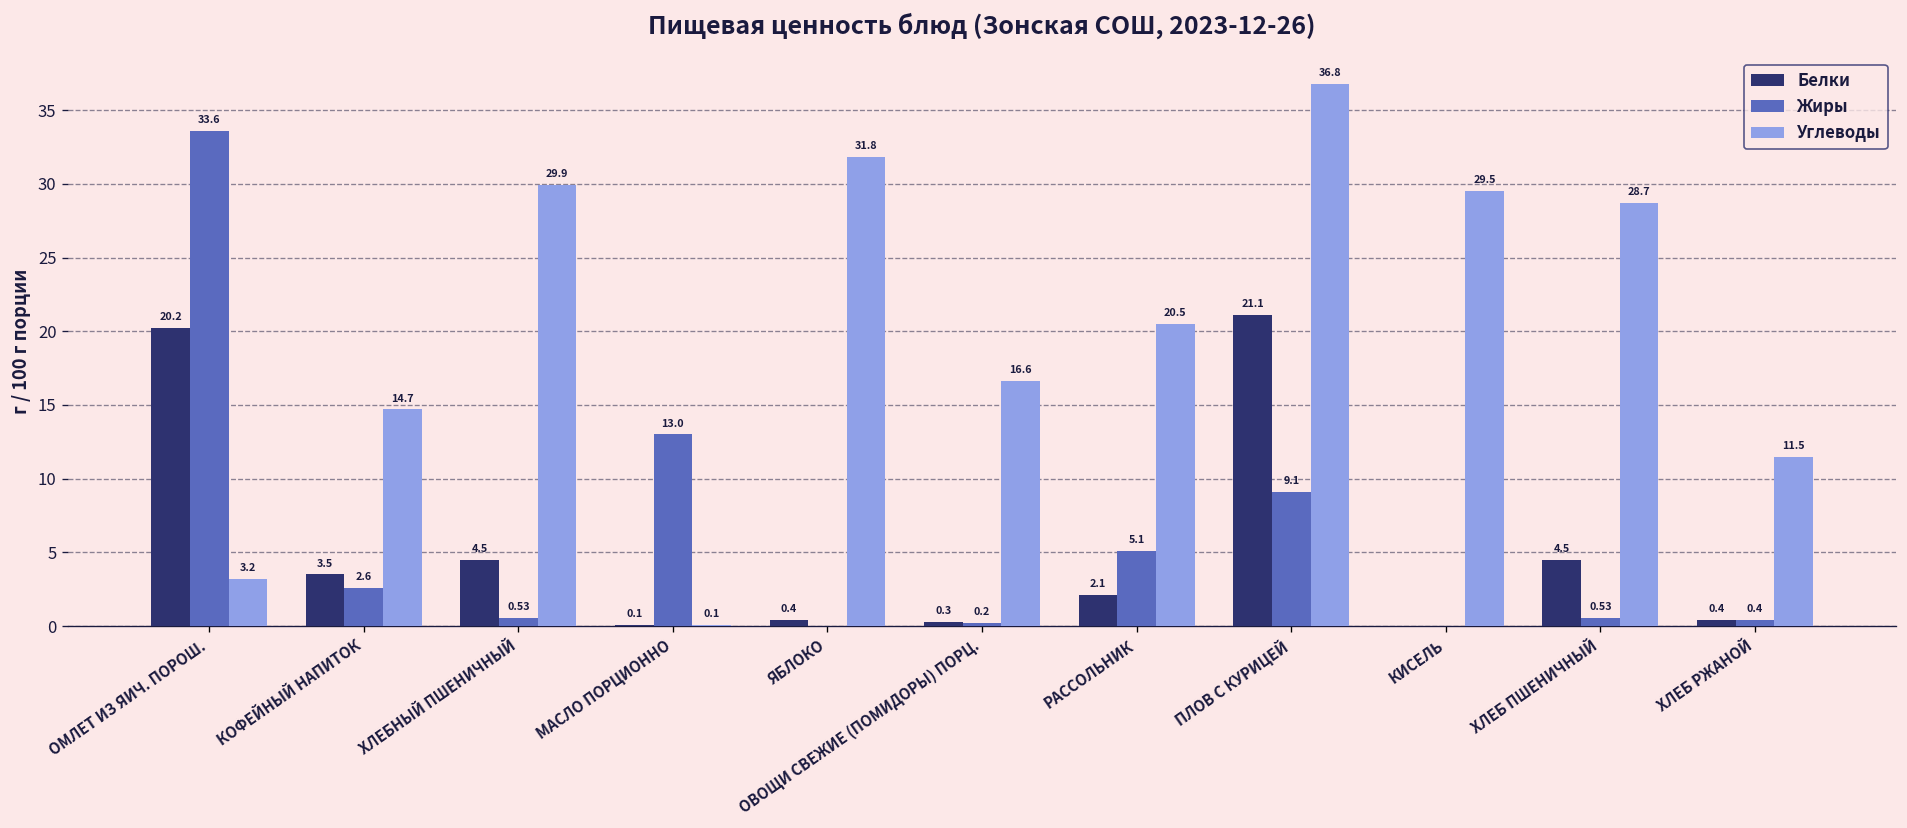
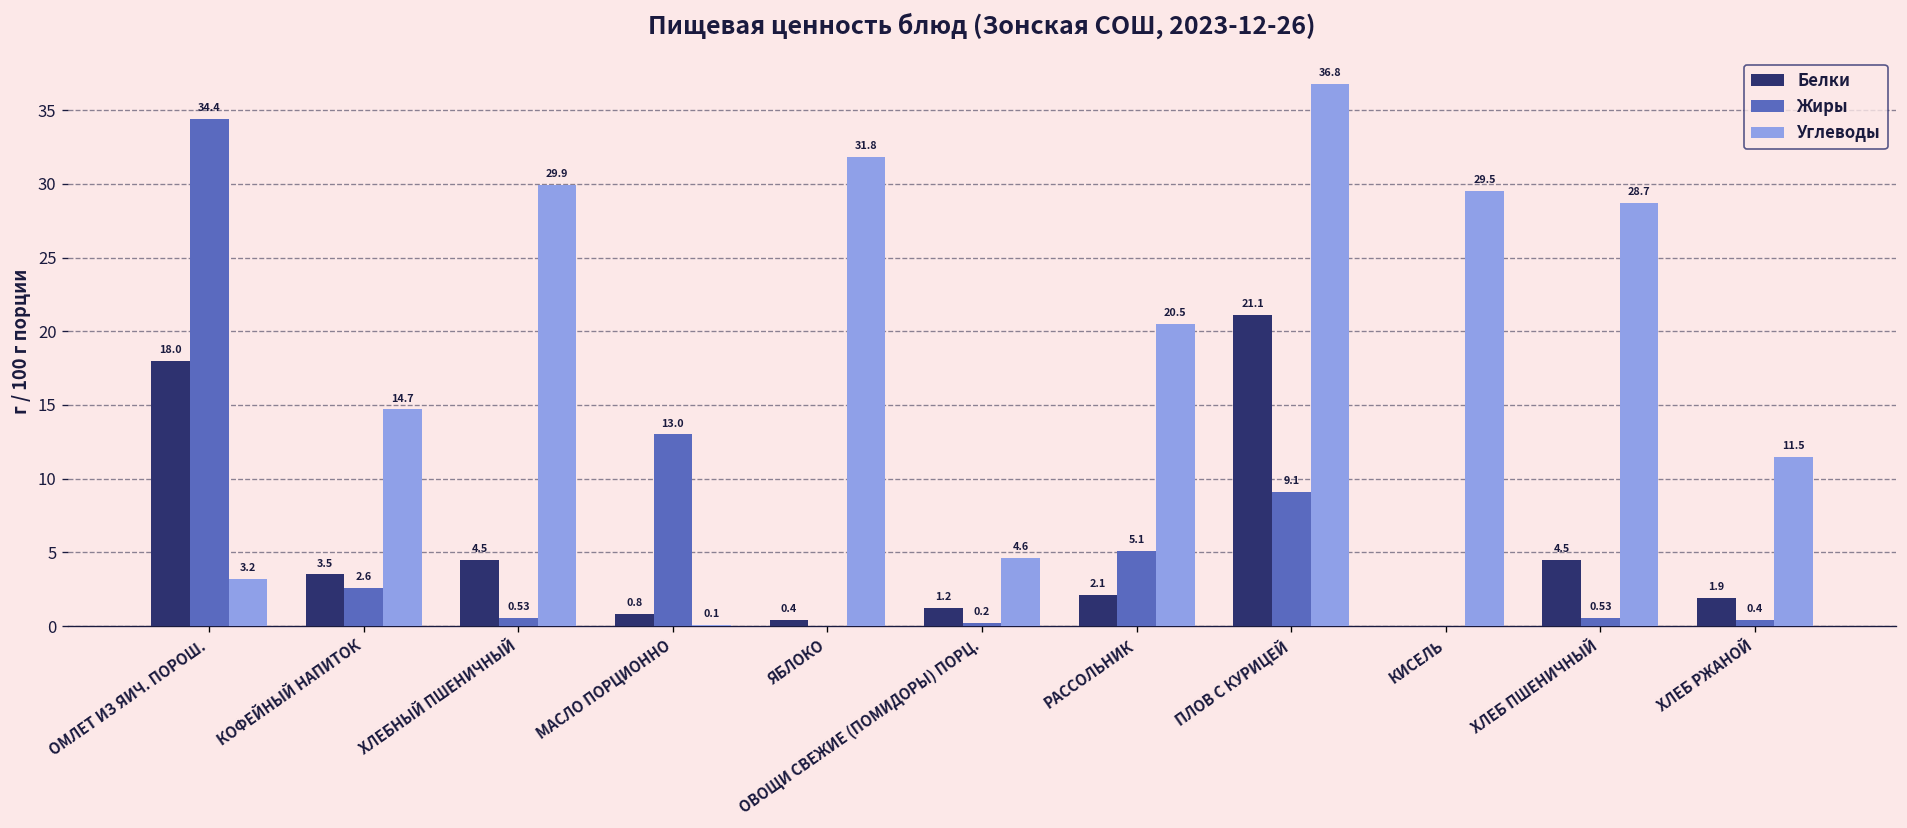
  {
    "Белки": {
-     "ОМЛЕТ ИЗ ЯИЧ. ПОРОШ.": 20.2,
+     "ОМЛЕТ ИЗ ЯИЧ. ПОРОШ.": 18.0,
      "КОФЕЙНЫЙ НАПИТОК": 3.5,
      "ХЛЕБНЫЙ ПШЕНИЧНЫЙ": 4.5,
-     "МАСЛО ПОРЦИОННО": 0.1,
+     "МАСЛО ПОРЦИОННО": 0.8,
      "ЯБЛОКО": 0.4,
-     "ОВОЩИ СВЕЖИЕ (ПОМИДОРЫ) ПОРЦ.": 0.3,
+     "ОВОЩИ СВЕЖИЕ (ПОМИДОРЫ) ПОРЦ.": 1.2,
      "РАССОЛЬНИК": 2.1,
      "ПЛОВ С КУРИЦЕЙ": 21.1,
      "ХЛЕБ ПШЕНИЧНЫЙ": 4.5,
-     "ХЛЕБ РЖАНОЙ": 0.4
+     "ХЛЕБ РЖАНОЙ": 1.9
    },
    "Жиры": {
-     "ОМЛЕТ ИЗ ЯИЧ. ПОРОШ.": 33.6,
+     "ОМЛЕТ ИЗ ЯИЧ. ПОРОШ.": 34.4,
      "КОФЕЙНЫЙ НАПИТОК": 2.6,
      "ХЛЕБНЫЙ ПШЕНИЧНЫЙ": 0.53,
      "МАСЛО ПОРЦИОННО": 13.0,
      "ОВОЩИ СВЕЖИЕ (ПОМИДОРЫ) ПОРЦ.": 0.2,
      "РАССОЛЬНИК": 5.1,
      "ПЛОВ С КУРИЦЕЙ": 9.1,
      "ХЛЕБ ПШЕНИЧНЫЙ": 0.53,
      "ХЛЕБ РЖАНОЙ": 0.4
    },
    "Углеводы": {
      "ОМЛЕТ ИЗ ЯИЧ. ПОРОШ.": 3.2,
      "КОФЕЙНЫЙ НАПИТОК": 14.7,
      "ХЛЕБНЫЙ ПШЕНИЧНЫЙ": 29.9,
      "МАСЛО ПОРЦИОННО": 0.1,
      "ЯБЛОКО": 31.8,
-     "ОВОЩИ СВЕЖИЕ (ПОМИДОРЫ) ПОРЦ.": 16.6,
+     "ОВОЩИ СВЕЖИЕ (ПОМИДОРЫ) ПОРЦ.": 4.6,
      "РАССОЛЬНИК": 20.5,
      "ПЛОВ С КУРИЦЕЙ": 36.8,
      "КИСЕЛЬ": 29.5,
      "ХЛЕБ ПШЕНИЧНЫЙ": 28.7,
      "ХЛЕБ РЖАНОЙ": 11.5
    }
  }
